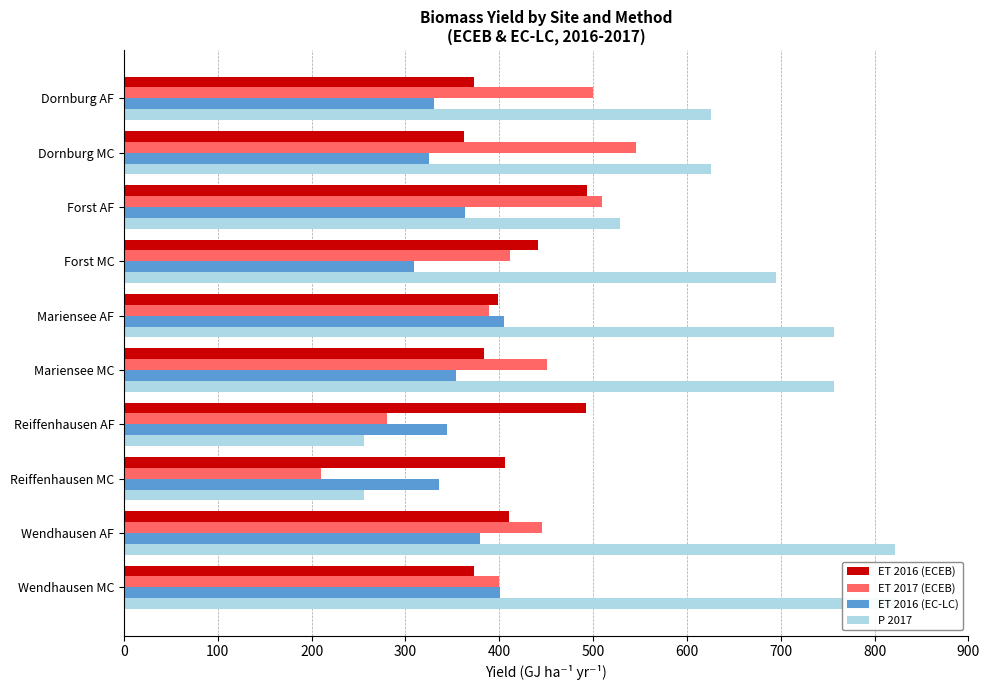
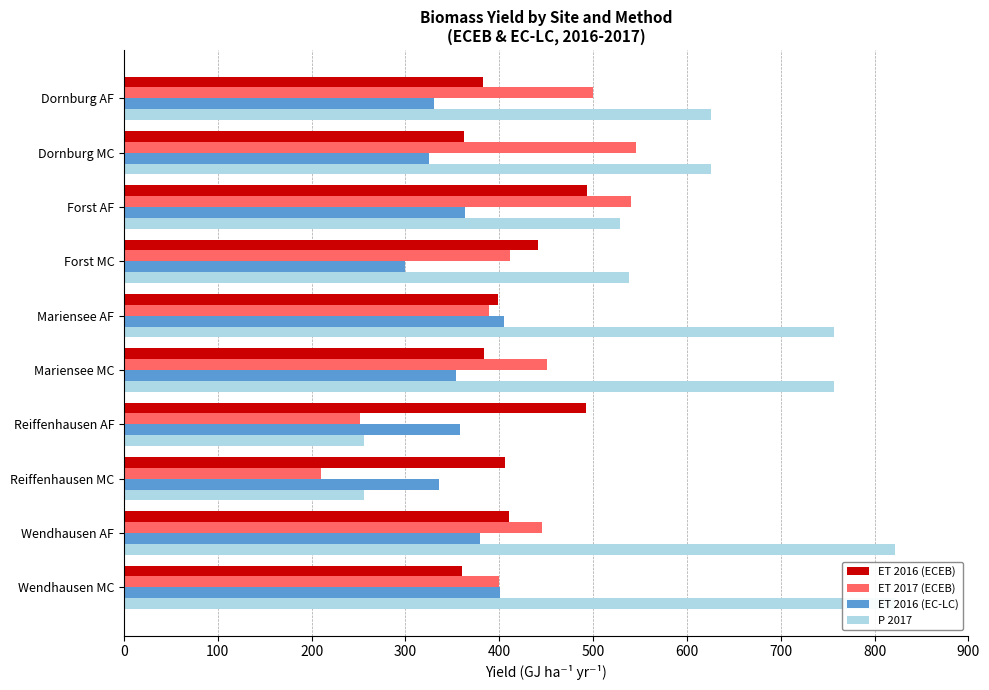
  {
    "ET 2016 (ECEB)": {
-     "Dornburg AF": 370,
+     "Dornburg AF": 380,
      "Dornburg MC": 360,
      "Forst AF": 490,
      "Forst MC": 440,
      "Mariensee AF": 400,
      "Mariensee MC": 380,
      "Reiffenhausen AF": 490,
      "Reiffenhausen MC": 410,
      "Wendhausen AF": 410,
-     "Wendhausen MC": 370
+     "Wendhausen MC": 360
    },
    "ET 2017 (ECEB)": {
      "Dornburg AF": 500,
      "Dornburg MC": 550,
-     "Forst AF": 510,
+     "Forst AF": 540,
      "Forst MC": 410,
      "Mariensee AF": 390,
      "Mariensee MC": 450,
-     "Reiffenhausen AF": 280,
+     "Reiffenhausen AF": 250,
      "Reiffenhausen MC": 210,
      "Wendhausen AF": 450,
      "Wendhausen MC": 400
    },
    "ET 2016 (EC-LC)": {
      "Dornburg AF": 330,
      "Dornburg MC": 330,
      "Forst AF": 360,
-     "Forst MC": 310,
+     "Forst MC": 300,
      "Mariensee AF": 410,
      "Mariensee MC": 350,
-     "Reiffenhausen AF": 340,
+     "Reiffenhausen AF": 360,
      "Reiffenhausen MC": 340,
      "Wendhausen AF": 380,
      "Wendhausen MC": 400
    },
    "P 2017": {
      "Dornburg AF": 630,
      "Dornburg MC": 630,
      "Forst AF": 530,
-     "Forst MC": 700,
+     "Forst MC": 540,
      "Mariensee AF": 760,
      "Mariensee MC": 760,
      "Reiffenhausen AF": 260,
      "Reiffenhausen MC": 260,
      "Wendhausen AF": 820
    }
  }
